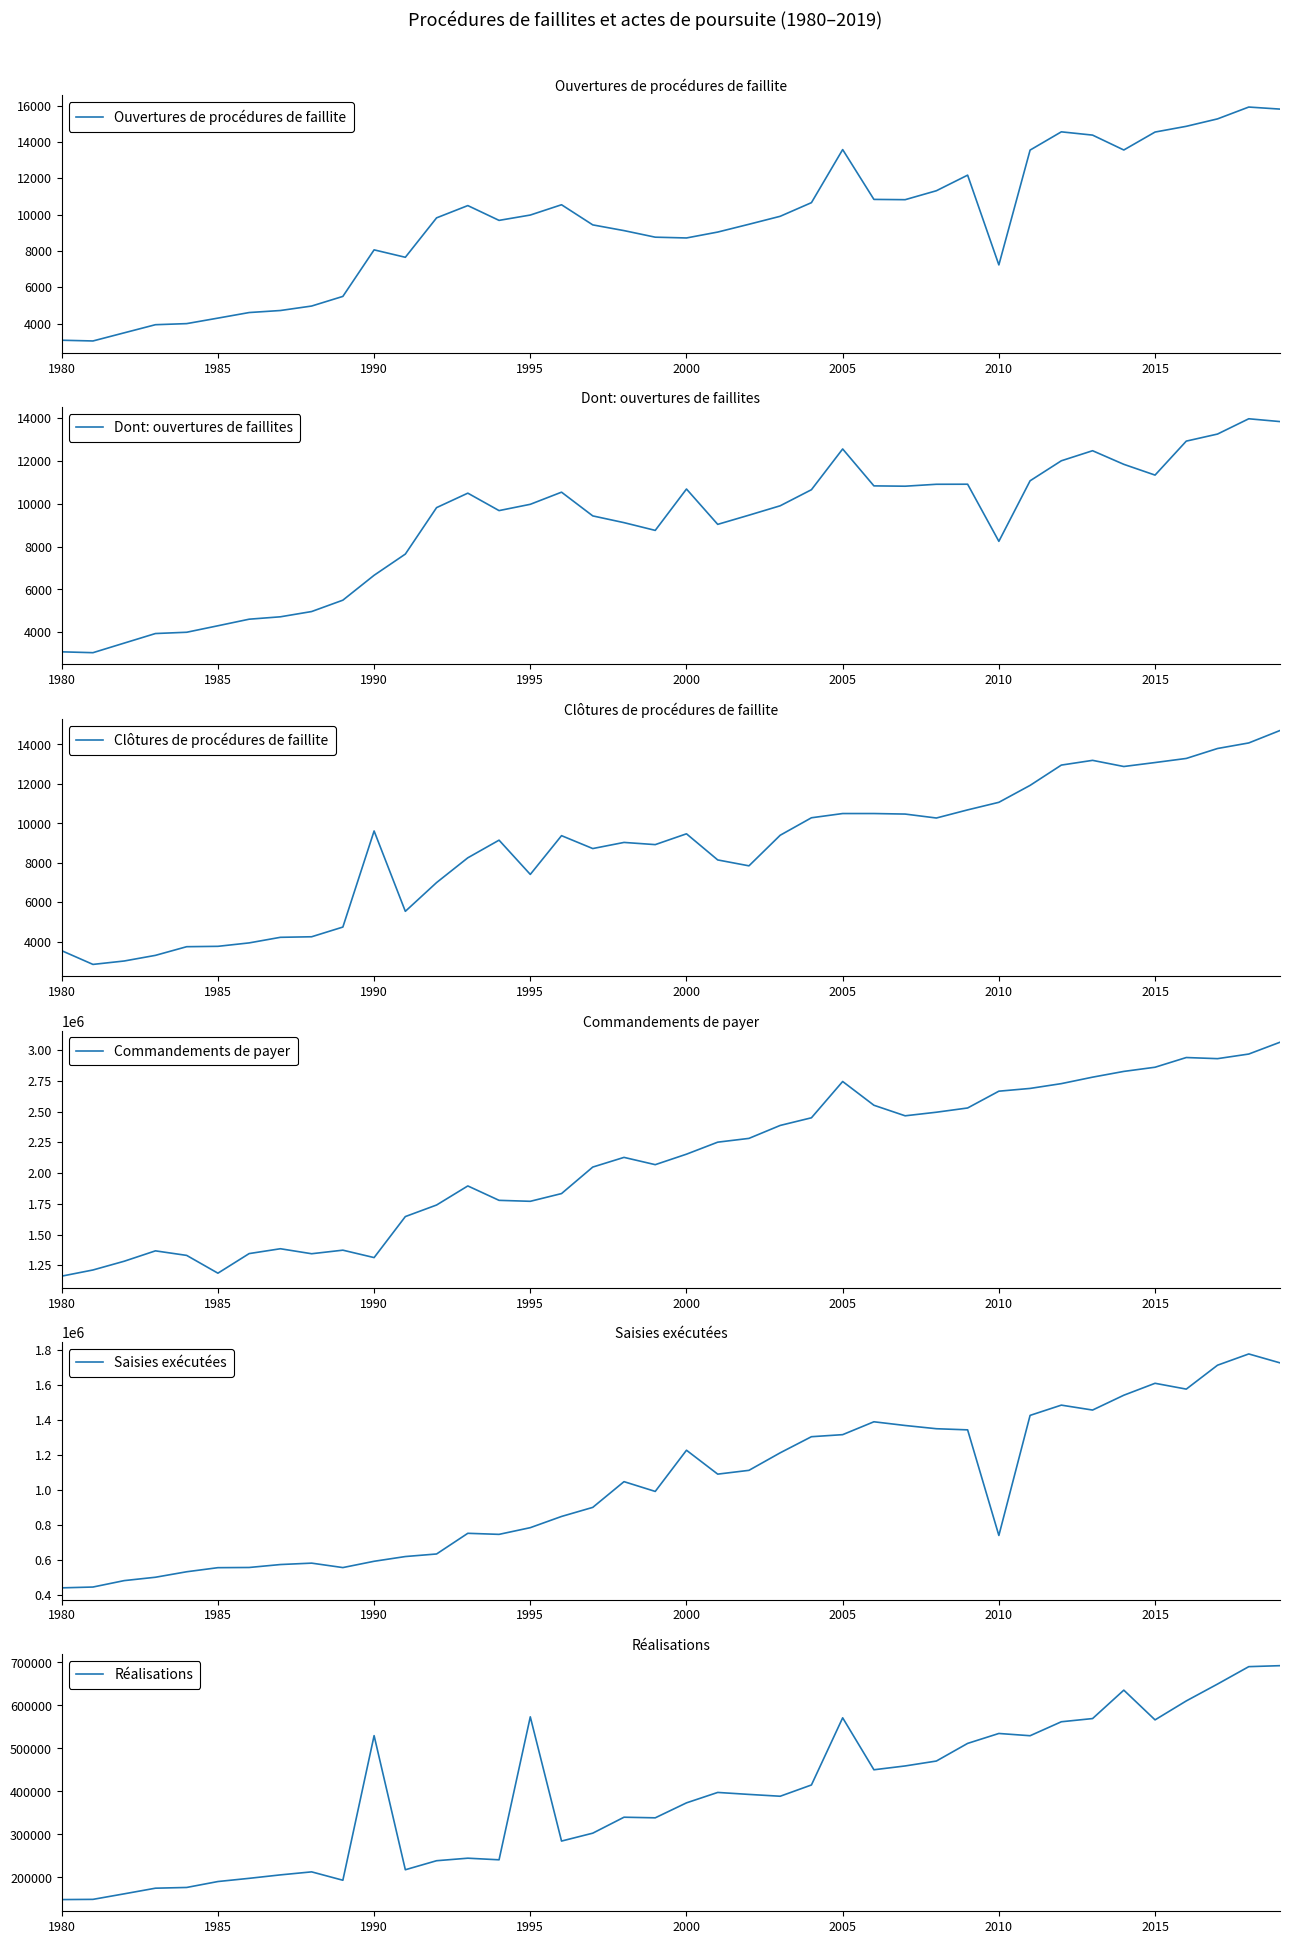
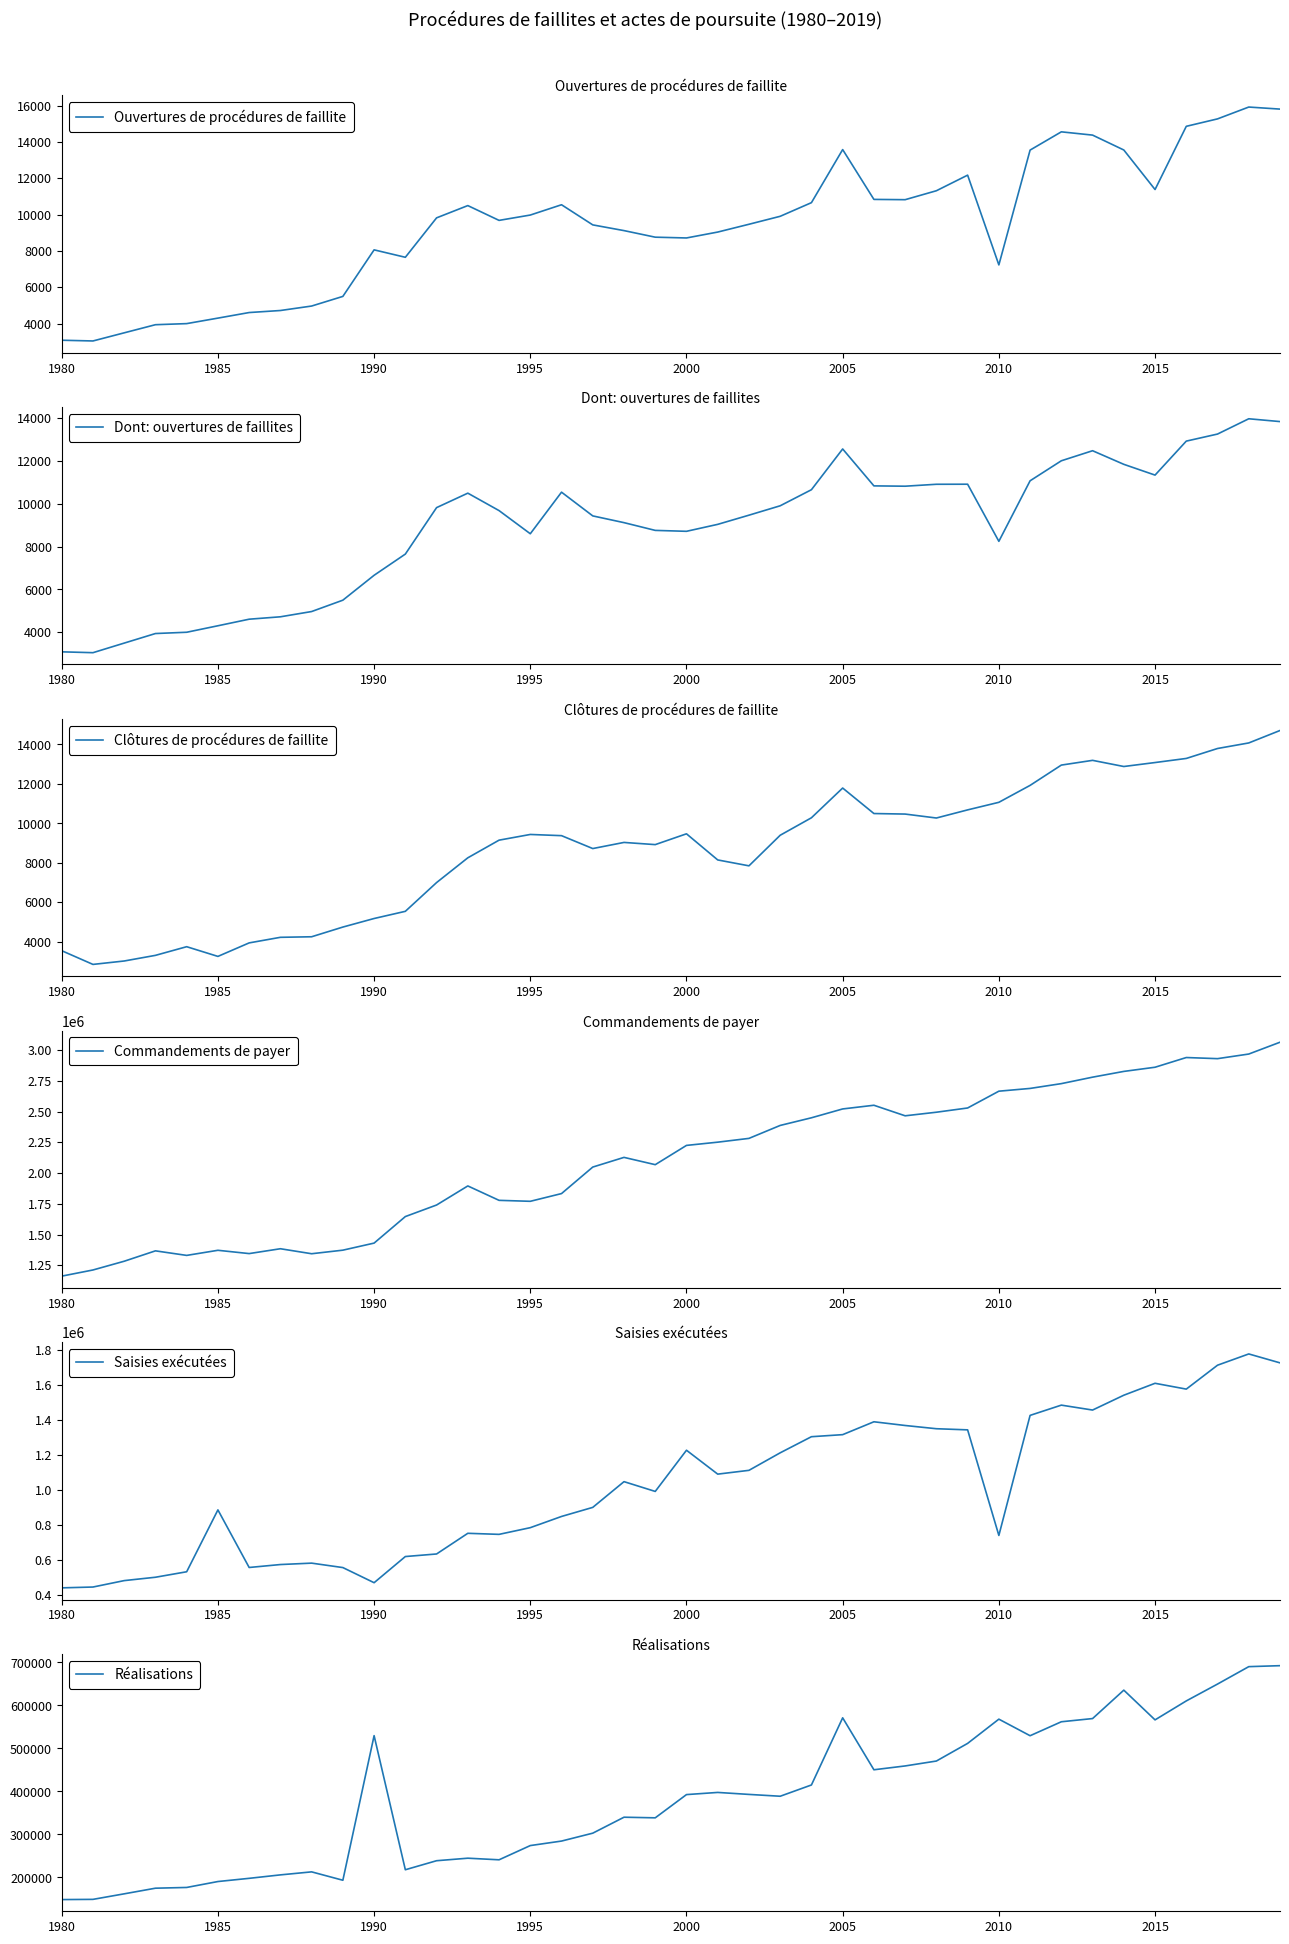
  {
    "Ouvertures de procédures de faillite": {
      "1980": 3100,
      "1985": 4300,
      "1990": 8100,
      "1995": 10000,
      "2000": 8700,
      "2005": 13600,
      "2010": 7200,
-     "2015": 14500
+     "2015": 11400
    },
    "Dont: ouvertures de faillites": {
      "1980": 3100,
      "1985": 4300,
      "1990": 6700,
-     "1995": 10000,
-     "2000": 10700,
+     "1995": 8600,
+     "2000": 8700,
      "2005": 12600,
      "2010": 8200,
      "2015": 11300
    },
    "Clôtures de procédures de faillite": {
      "1980": 3500,
-     "1985": 3800,
-     "1990": 9600,
-     "1995": 7400,
+     "1985": 3300,
+     "1990": 5200,
+     "1995": 9400,
      "2000": 9500,
-     "2005": 10500,
+     "2005": 11800,
      "2010": 11100,
      "2015": 13100
    },
    "Commandements de payer": {
      "1980": 1160000,
-     "1985": 1190000,
-     "1990": 1310000,
+     "1985": 1370000,
+     "1990": 1430000,
      "1995": 1770000,
-     "2000": 2150000,
-     "2005": 2740000,
+     "2000": 2220000,
+     "2005": 2520000,
      "2010": 2670000,
      "2015": 2860000
    },
    "Saisies exécutées": {
      "1980": 440000,
-     "1985": 550000,
-     "1990": 590000,
+     "1985": 880000,
+     "1990": 470000,
      "1995": 780000,
      "2000": 1230000,
      "2005": 1310000,
      "2010": 740000,
      "2015": 1610000
    },
    "Réalisations": {
      "1980": 150000,
      "1985": 190000,
      "1990": 530000,
-     "1995": 570000,
-     "2000": 370000,
+     "1995": 270000,
+     "2000": 390000,
      "2005": 570000,
-     "2010": 530000,
+     "2010": 570000,
      "2015": 570000
    }
  }
